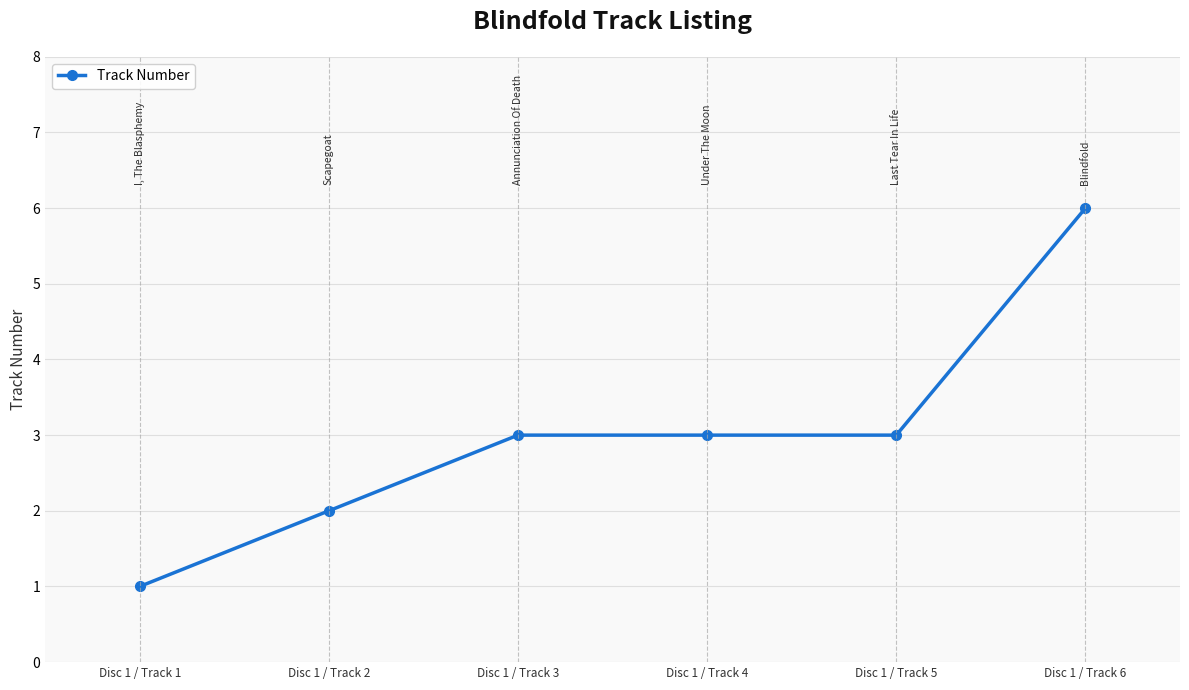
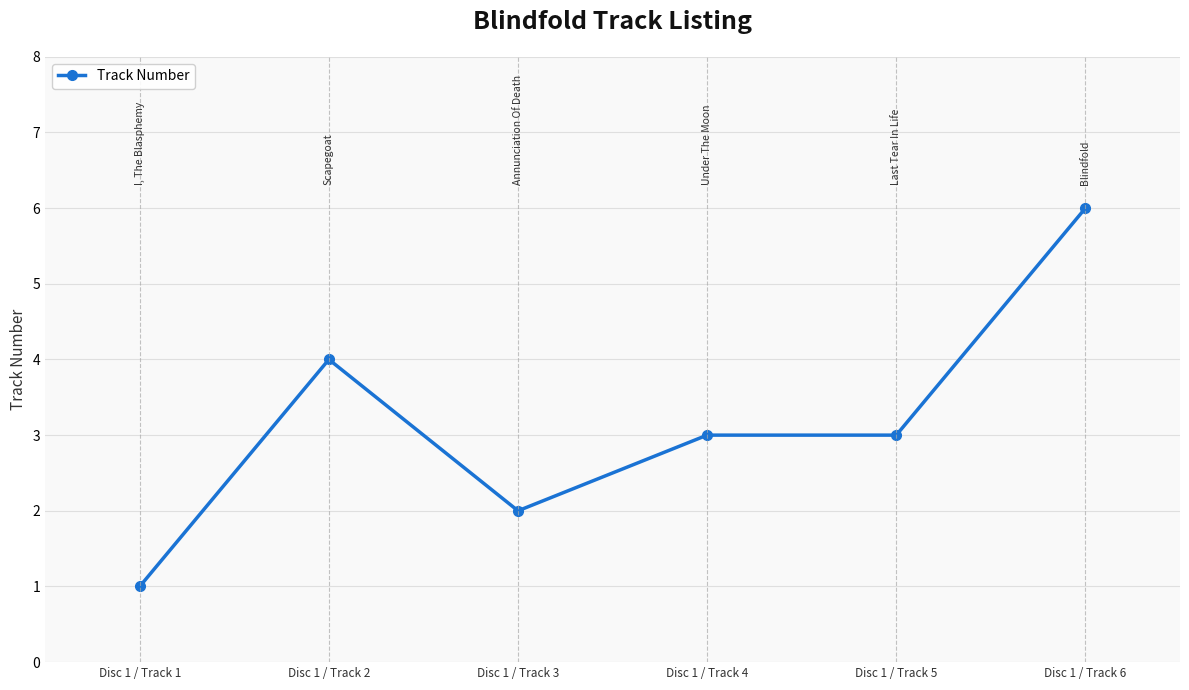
  {
    "Disc 1 / Track 1": 1,
-   "Disc 1 / Track 2": 2,
-   "Disc 1 / Track 3": 3,
+   "Disc 1 / Track 2": 4,
+   "Disc 1 / Track 3": 2,
    "Disc 1 / Track 4": 3,
    "Disc 1 / Track 5": 3,
    "Disc 1 / Track 6": 6
  }
